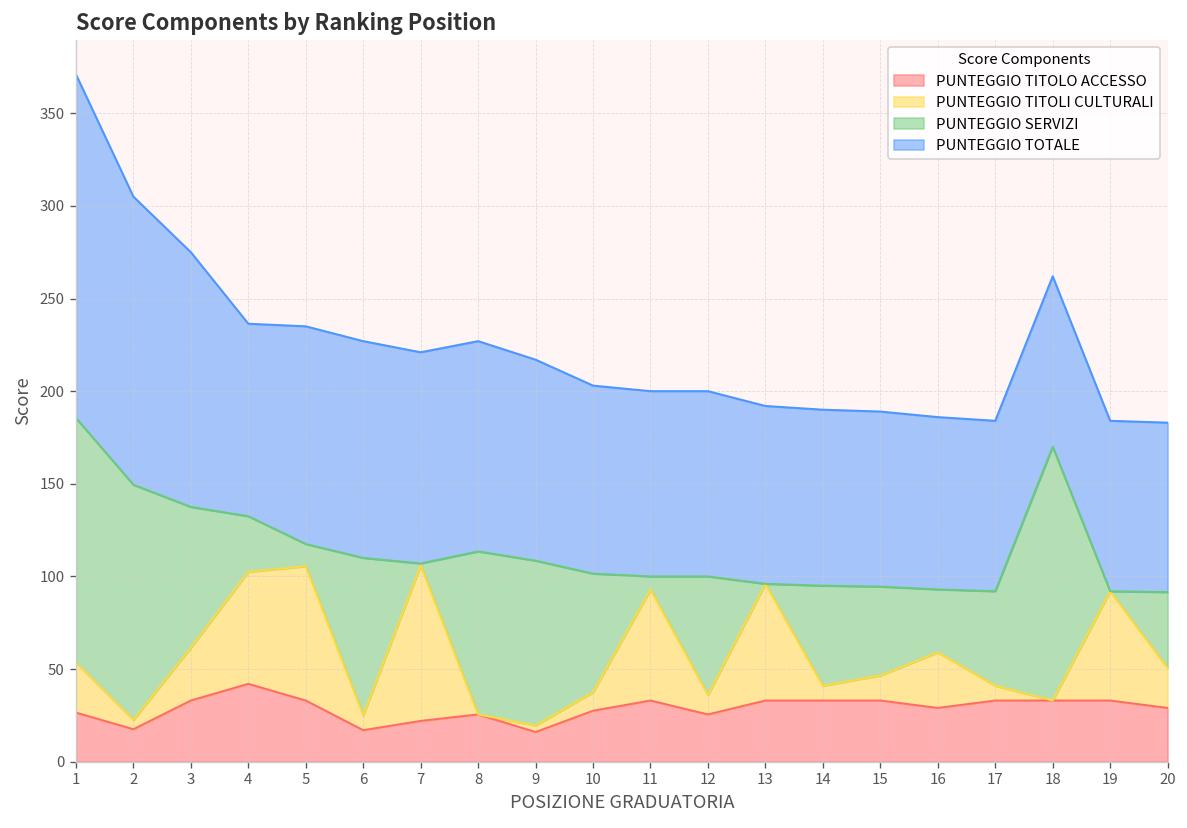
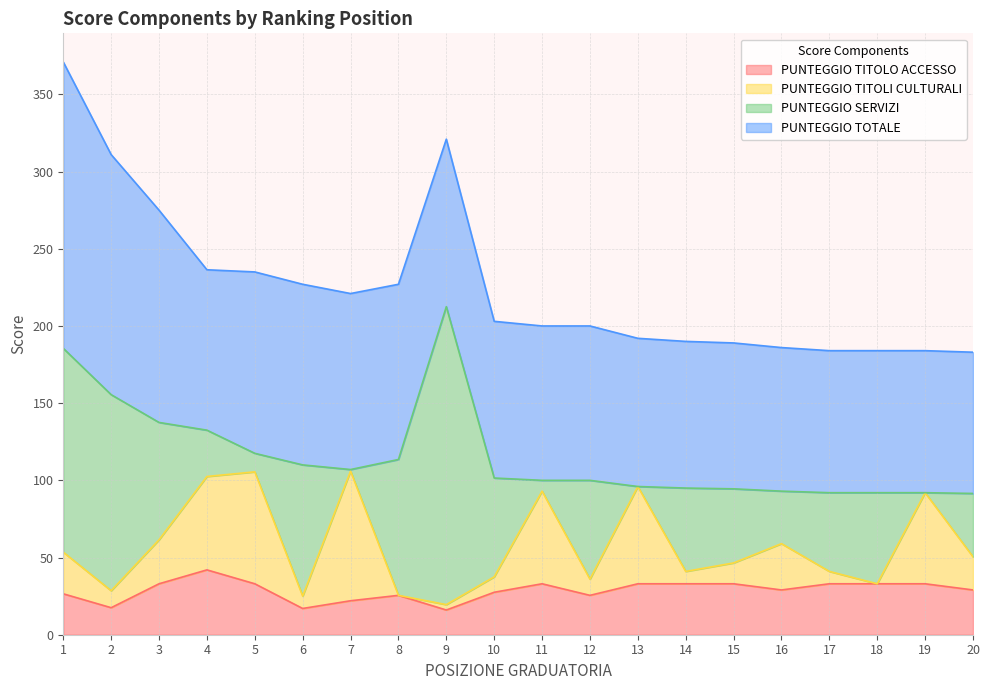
  {
    "PUNTEGGIO TITOLO ACCESSO": {
      "1": 27,
      "2": 18,
      "3": 33,
      "4": 42,
      "5": 33,
      "6": 17,
      "7": 22,
      "9": 16,
      "10": 28,
      "11": 33,
      "12": 26,
      "13": 33,
      "14": 33,
      "15": 33,
      "16": 29,
      "17": 33,
      "19": 33,
      "20": 29
    },
    "PUNTEGGIO TITOLI CULTURALI": {
      "1": 27,
-     "2": 5,
+     "2": 11,
      "3": 29,
      "4": 61,
      "5": 73,
      "6": 8,
      "9": 4,
      "10": 10,
      "11": 60,
      "12": 11,
      "14": 8,
      "15": 14,
      "16": 30,
      "17": 8,
      "20": 22
    },
    "PUNTEGGIO SERVIZI": {
      "1": 132,
      "2": 127,
      "3": 76,
      "4": 30,
      "5": 12,
      "6": 85,
      "8": 88,
-     "9": 89,
+     "9": 193,
      "10": 64,
      "11": 7,
      "12": 64,
      "14": 54,
      "15": 48,
      "16": 34,
      "17": 51,
-     "18": 137,
+     "18": 59,
      "20": 41
    },
    "PUNTEGGIO TOTALE": {
      "1": 186,
      "2": 156,
      "3": 138,
      "4": 104,
      "5": 118,
      "6": 117,
      "7": 114,
      "8": 114,
      "9": 109,
      "10": 102,
      "11": 100,
      "12": 100,
      "13": 96,
      "14": 95,
      "15": 95,
      "16": 93,
      "17": 92,
      "18": 92,
      "19": 92,
      "20": 92
    }
  }
